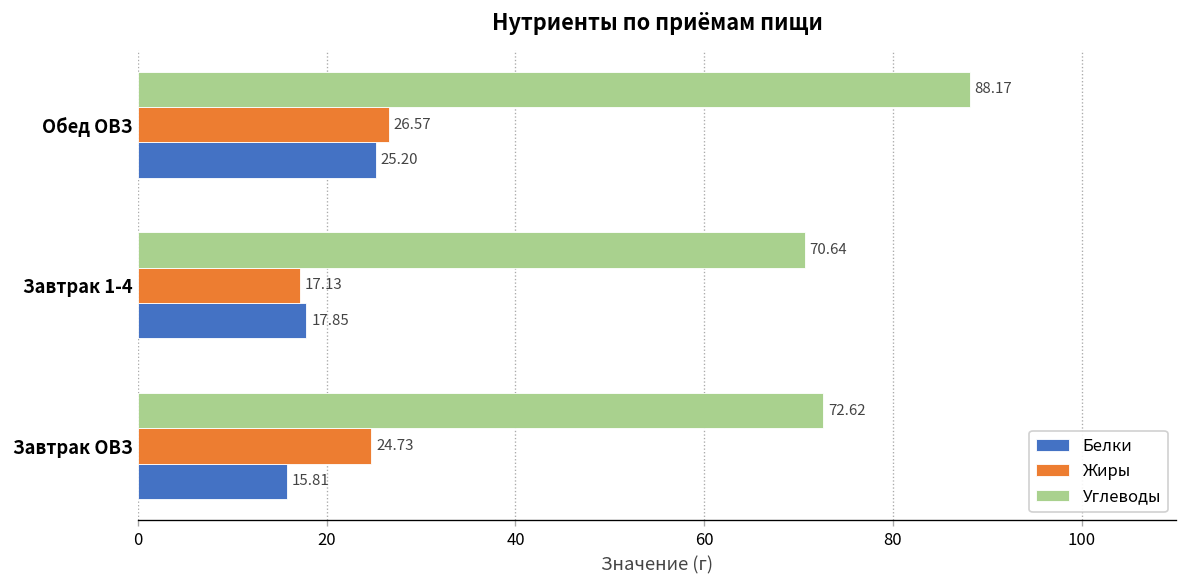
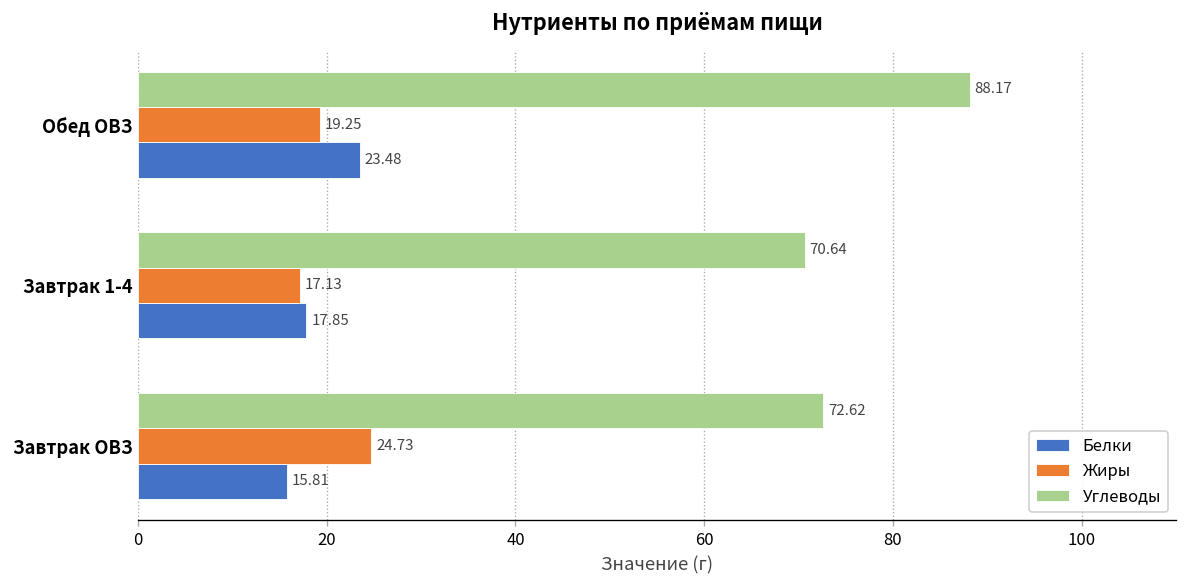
  {
    "Белки": {
-     "Обед ОВЗ": 25.20,
+     "Обед ОВЗ": 23.48,
      "Завтрак 1-4": 17.85,
      "Завтрак ОВЗ": 15.81
    },
    "Жиры": {
-     "Обед ОВЗ": 26.57,
+     "Обед ОВЗ": 19.25,
      "Завтрак 1-4": 17.13,
      "Завтрак ОВЗ": 24.73
    },
    "Углеводы": {
      "Обед ОВЗ": 88.17,
      "Завтрак 1-4": 70.64,
      "Завтрак ОВЗ": 72.62
    }
  }
